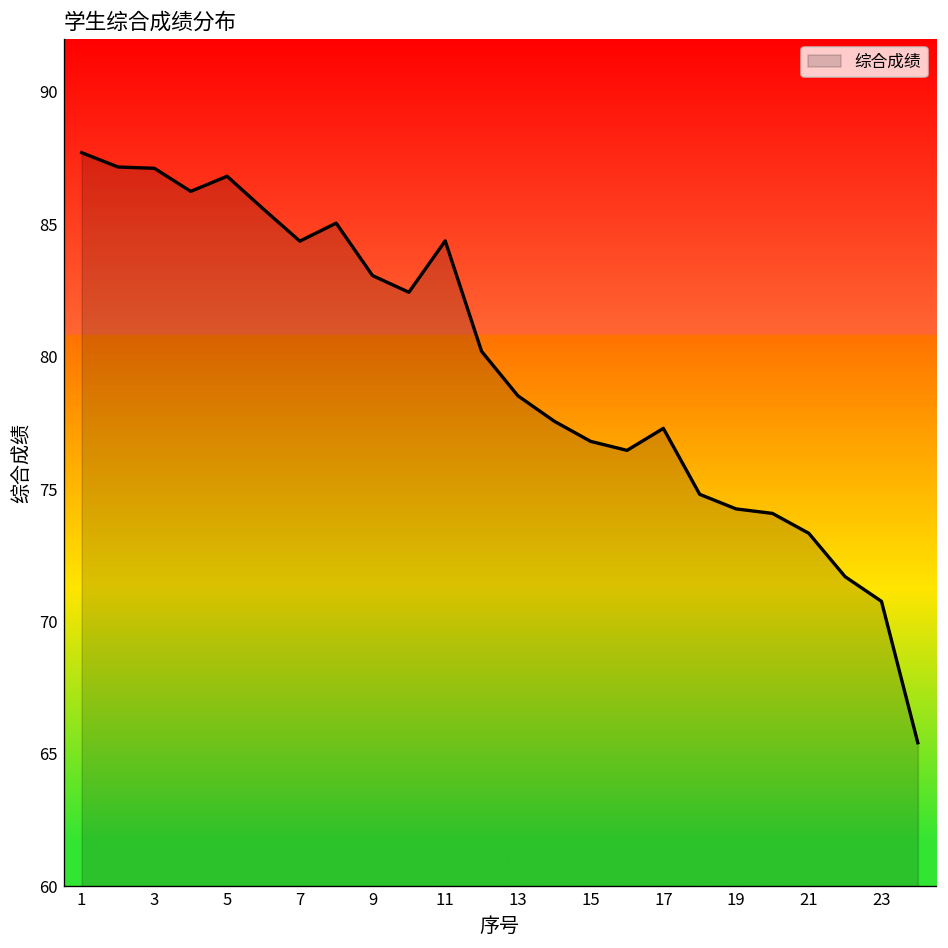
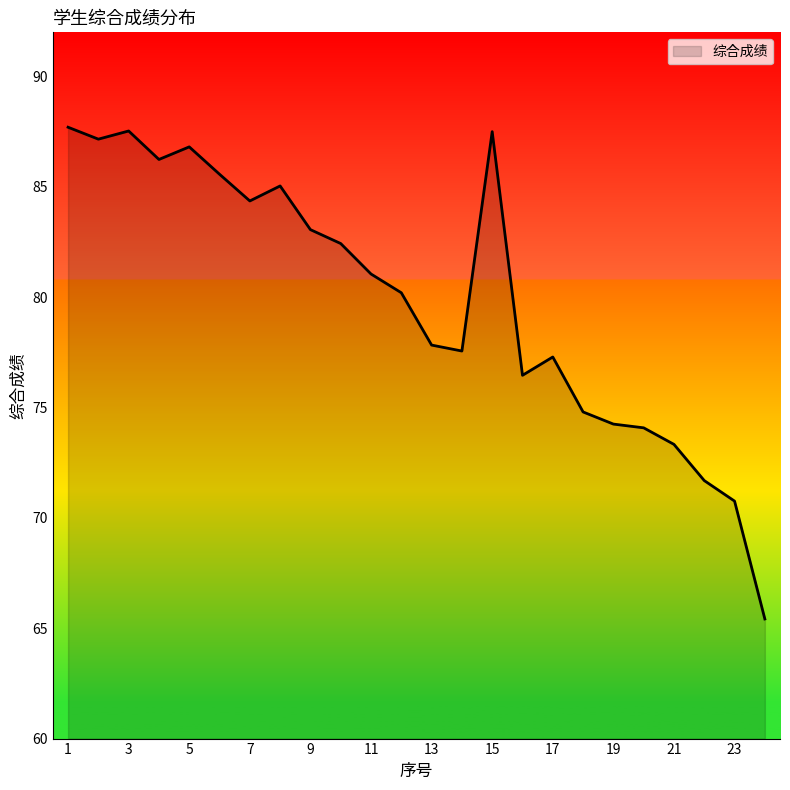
  {
    "1": 87.7,
-   "3": 87.1,
+   "3": 87.5,
    "5": 86.8,
    "7": 84.4,
    "9": 83.1,
-   "11": 84.4,
-   "13": 78.5,
-   "15": 76.8,
+   "11": 81.1,
+   "13": 77.8,
+   "15": 87.5,
    "17": 77.3,
    "19": 74.3,
    "21": 73.3,
    "23": 70.8
  }
